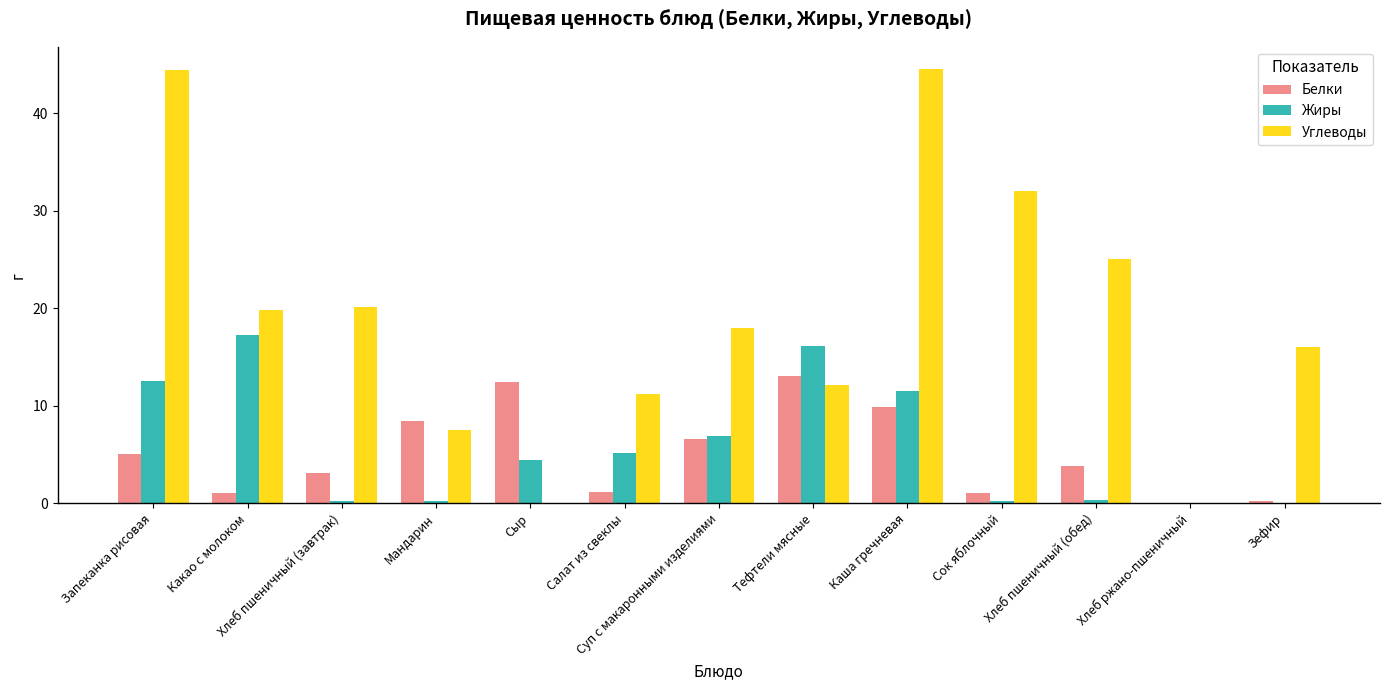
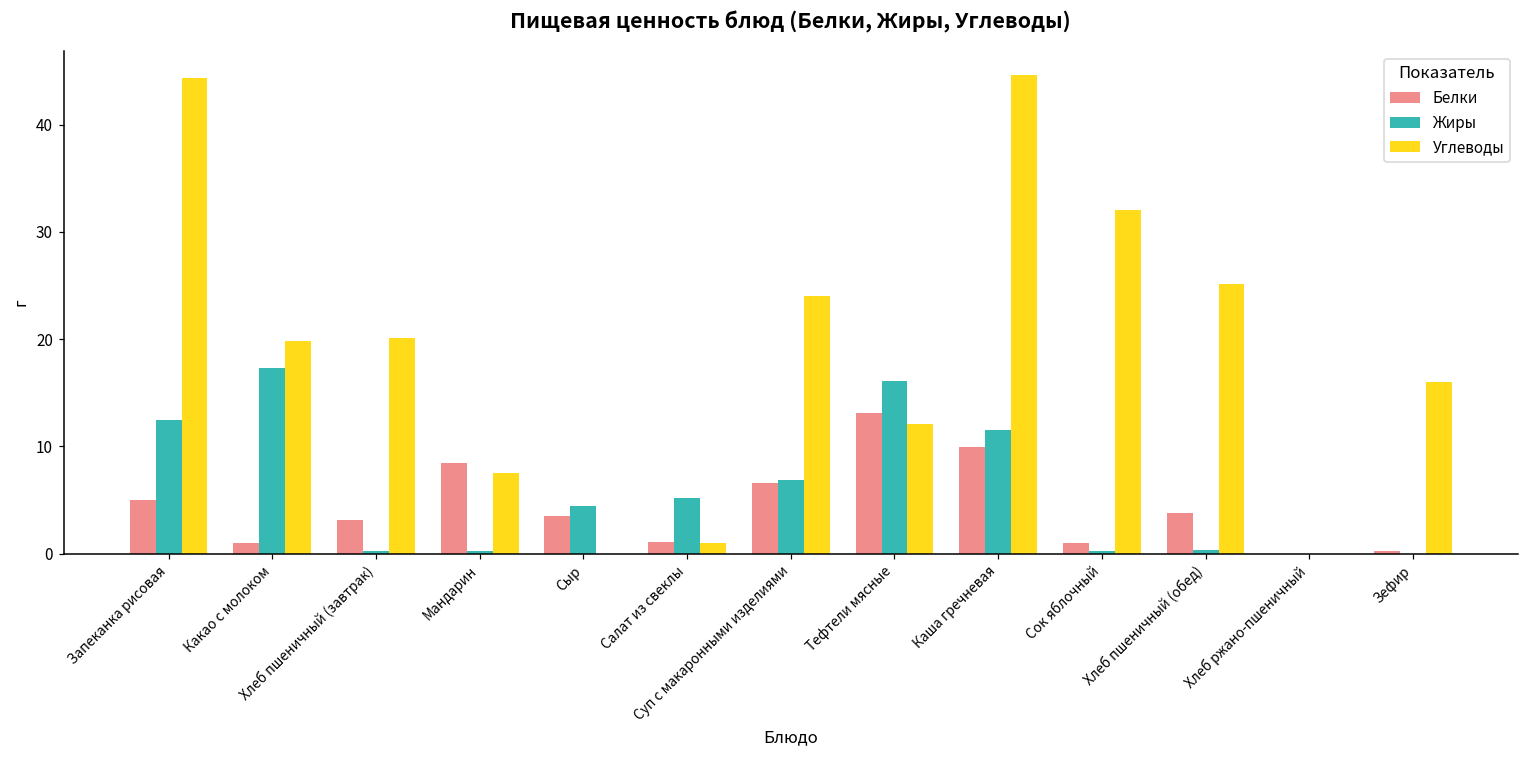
  {
    "Белки": {
      "Запеканка рисовая": 5,
      "Какао с молоком": 1,
      "Хлеб пшеничный (завтрак)": 3,
      "Мандарин": 8,
-     "Сыр": 12,
+     "Сыр": 4,
      "Салат из свеклы": 1,
      "Суп с макаронными изделиями": 7,
      "Тефтели мясные": 13,
      "Каша гречневая": 10,
      "Сок яблочный": 1,
      "Хлеб пшеничный (обед)": 4,
      "Хлеб ржано-пшеничный": 0
    },
    "Жиры": {
      "Запеканка рисовая": 13,
      "Какао с молоком": 17,
      "Сыр": 4,
      "Салат из свеклы": 5,
      "Суп с макаронными изделиями": 7,
      "Тефтели мясные": 16,
      "Каша гречневая": 12,
      "Хлеб пшеничный (обед)": 0,
      "Хлеб ржано-пшеничный": 0,
      "Зефир": 0
    },
    "Углеводы": {
      "Запеканка рисовая": 44,
      "Какао с молоком": 20,
      "Хлеб пшеничный (завтрак)": 20,
      "Мандарин": 8,
      "Сыр": 0,
-     "Салат из свеклы": 11,
-     "Суп с макаронными изделиями": 18,
+     "Салат из свеклы": 1,
+     "Суп с макаронными изделиями": 24,
      "Тефтели мясные": 12,
      "Каша гречневая": 45,
      "Сок яблочный": 32,
      "Хлеб пшеничный (обед)": 25,
      "Хлеб ржано-пшеничный": 0,
      "Зефир": 16
    }
  }
